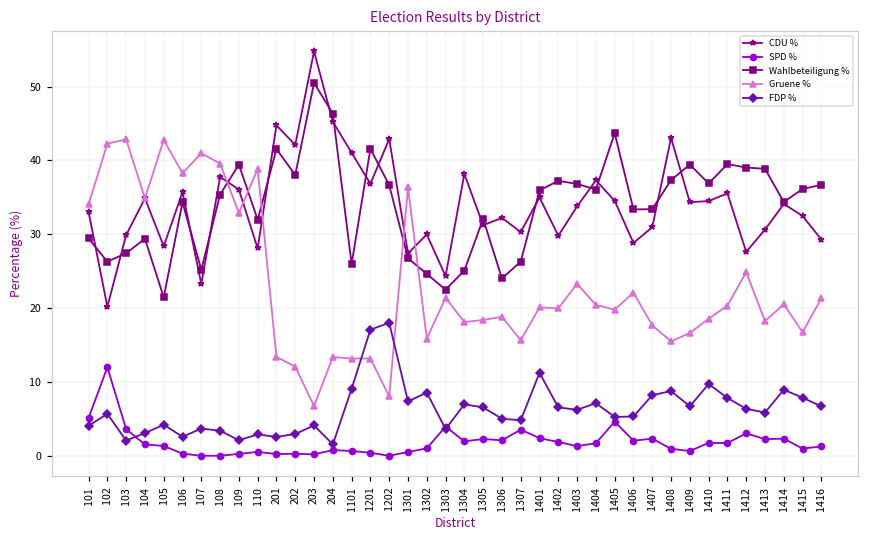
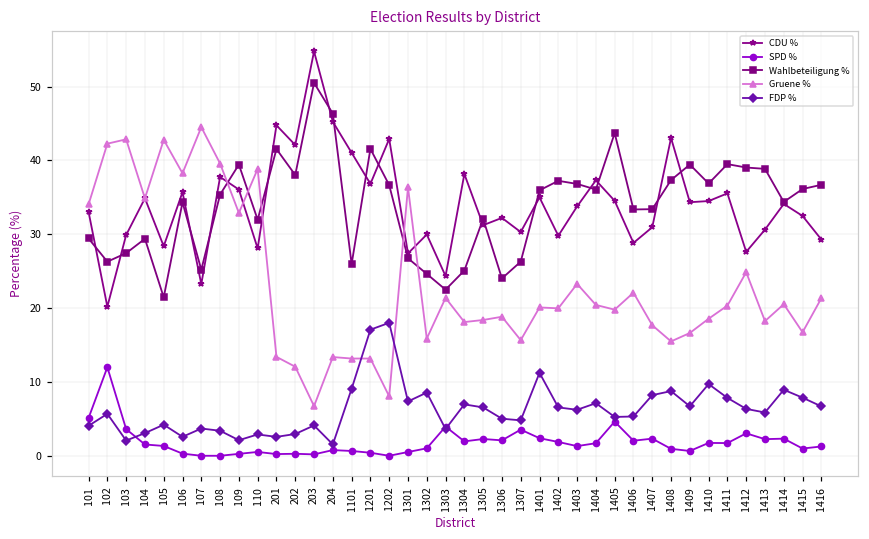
  {
    "Gruene %": {
      "101": 34,
      "102": 42,
      "103": 43,
      "105": 43,
      "106": 38,
-     "107": 41,
+     "107": 45,
      "108": 40,
      "109": 33,
      "110": 39,
      "201": 13,
      "202": 12,
      "203": 7,
      "204": 13,
      "1101": 13,
      "1201": 13,
      "1202": 8,
      "1301": 36,
      "1302": 16,
      "1303": 21,
      "1304": 18,
      "1305": 18,
      "1306": 19,
      "1307": 16,
      "1401": 20,
      "1402": 20,
      "1403": 23,
      "1404": 20,
      "1405": 20,
      "1406": 22,
      "1407": 18,
      "1408": 15,
      "1409": 17,
      "1410": 19,
      "1411": 20,
      "1412": 25,
      "1413": 18,
      "1414": 21,
      "1415": 17,
      "1416": 21
    }
  }
